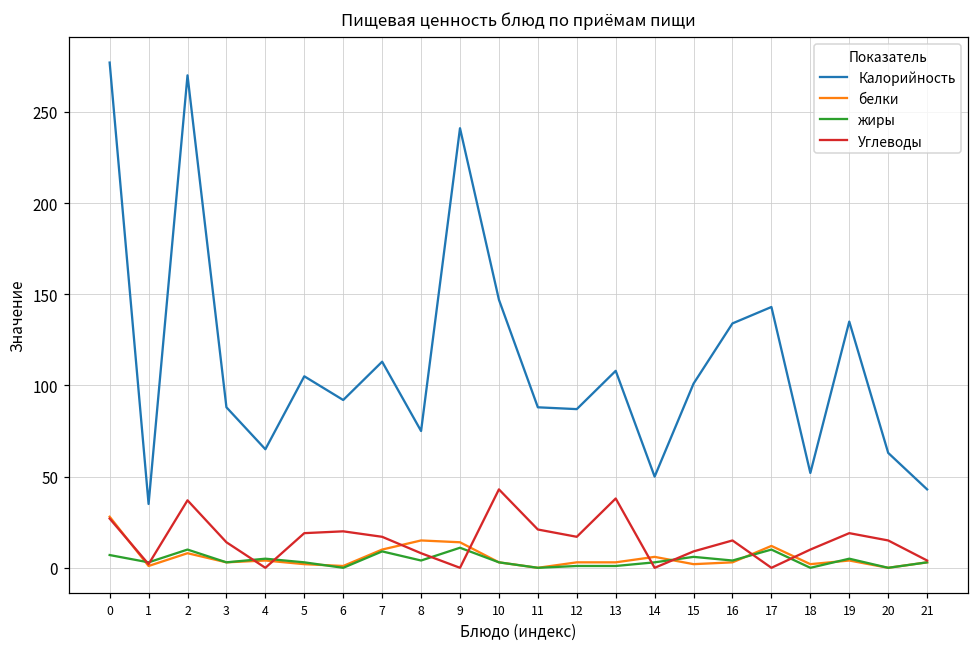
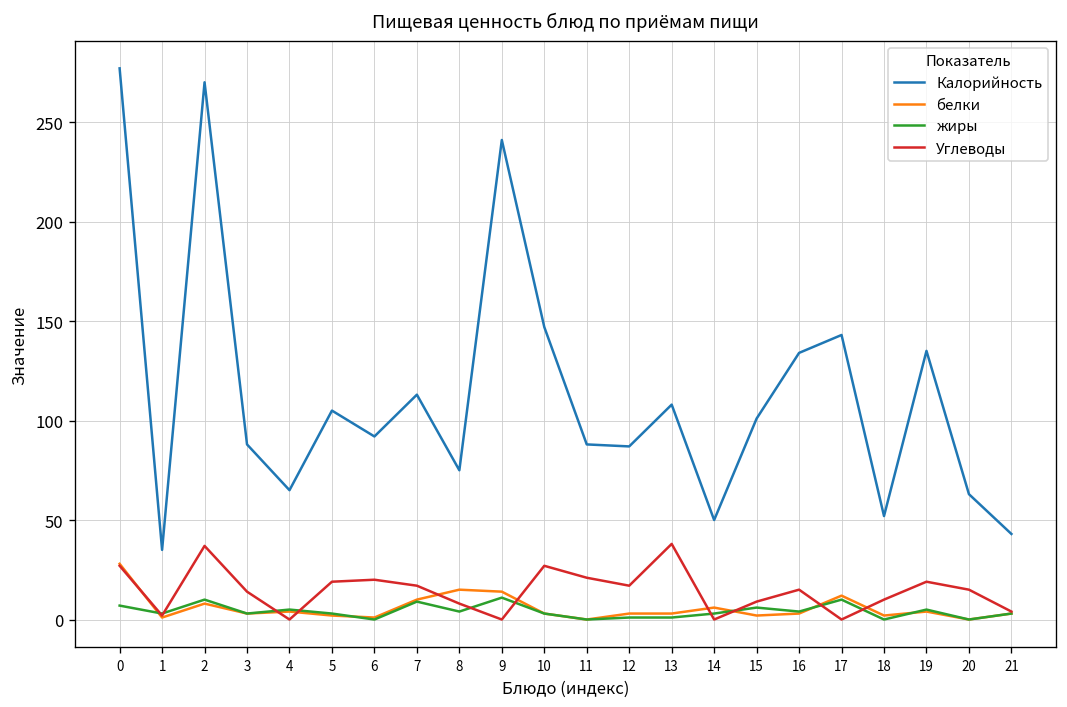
  {
    "Калорийность": {
      "0": 277,
      "1": 35,
      "2": 270,
      "3": 88,
      "4": 65,
      "5": 105,
      "6": 92,
      "7": 113,
      "8": 75,
      "9": 241,
      "10": 147,
      "11": 88,
      "12": 87,
      "13": 108,
      "14": 50,
      "15": 101,
      "16": 134,
      "17": 143,
      "18": 52,
      "19": 135,
      "20": 63,
      "21": 43
    },
    "белки": {
      "2": 8,
      "8": 15,
      "9": 14,
      "12": 3,
      "13": 3,
      "14": 6,
      "15": 2,
      "17": 12,
      "18": 2
    },
    "жиры": {
      "0": 7,
      "2": 10,
      "8": 4,
      "9": 11,
      "12": 1,
      "13": 1,
      "14": 3,
      "15": 6,
      "17": 10,
      "18": 0
    },
    "Углеводы": {
      "2": 37,
      "3": 14,
      "4": 0,
      "5": 19,
      "6": 20,
      "7": 17,
      "8": 8,
      "9": 0,
-     "10": 43,
+     "10": 27,
      "11": 21,
      "12": 17,
      "13": 38,
      "14": 0,
      "15": 9,
      "16": 15,
      "17": 0,
      "18": 10,
      "19": 19,
      "20": 15
    }
  }
